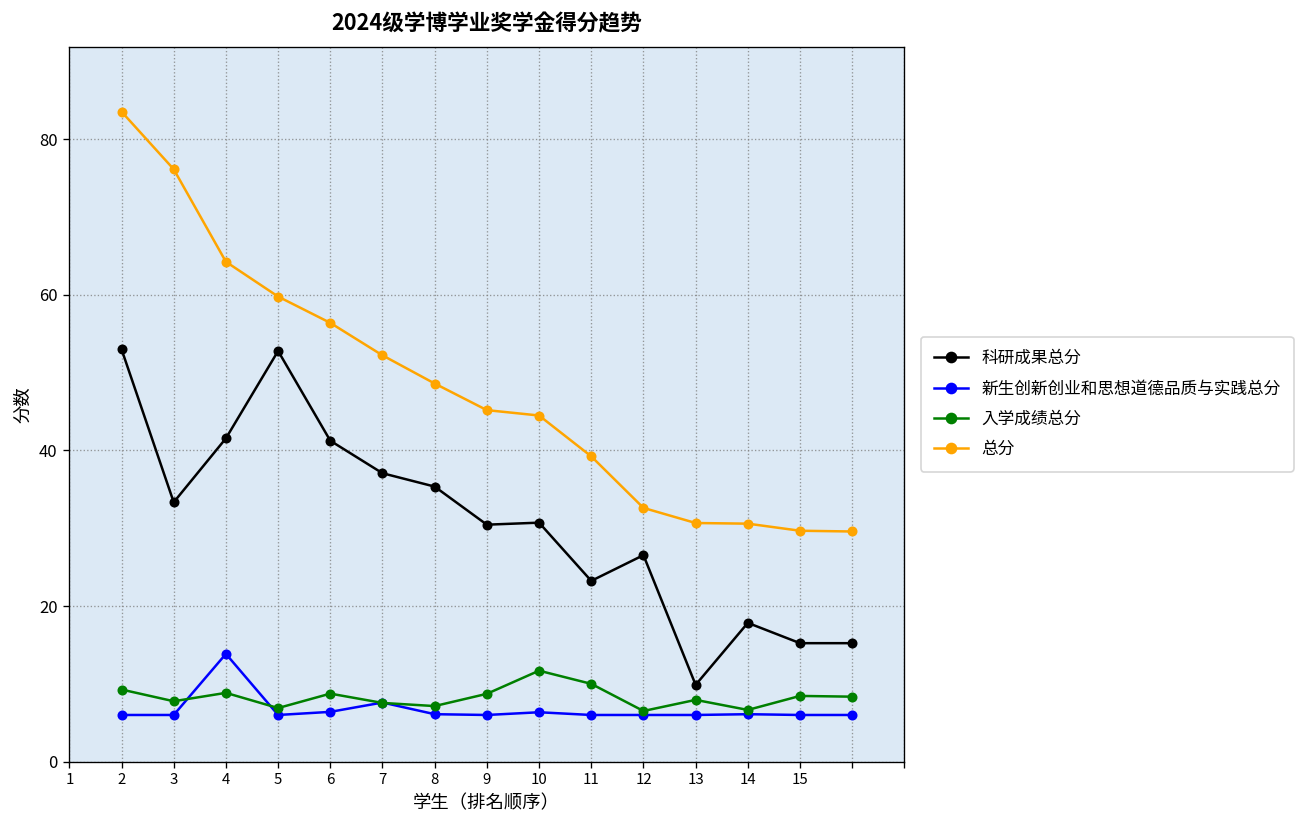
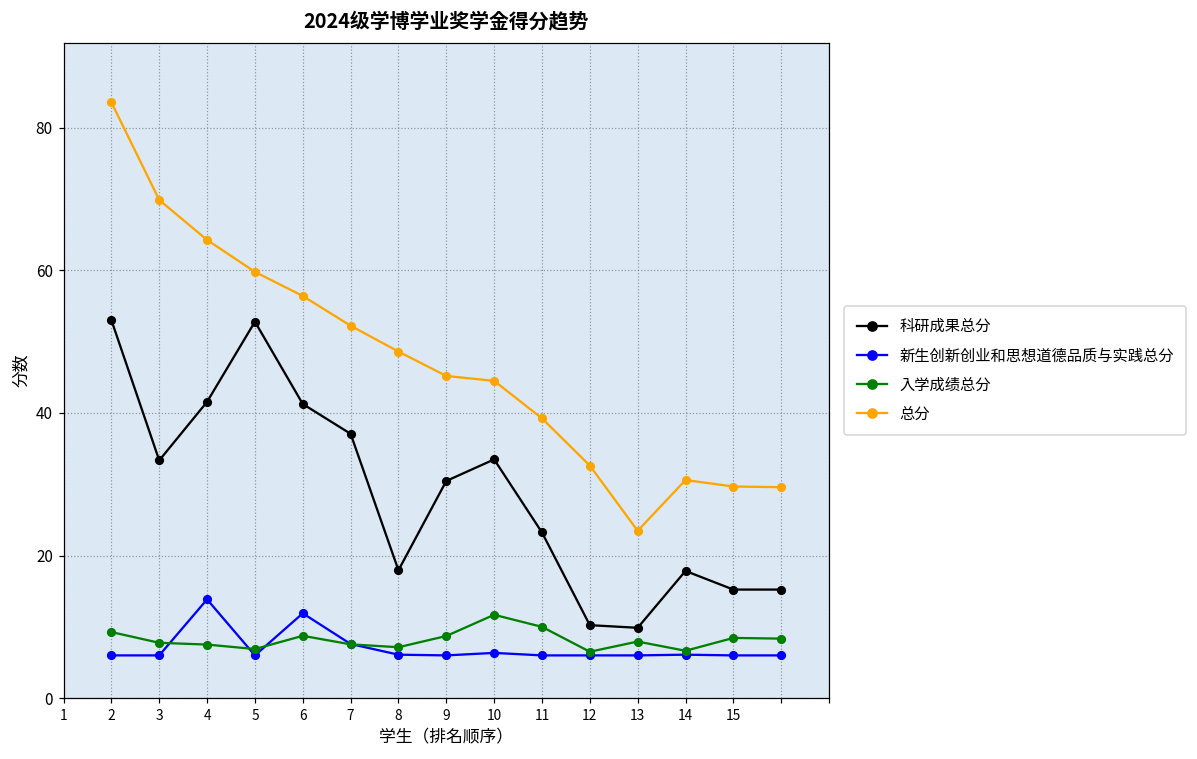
  {
    "科研成果总分": {
      "2": 53,
      "3": 33,
      "4": 42,
      "5": 53,
      "6": 41,
      "7": 37,
-     "8": 35,
+     "8": 18,
      "9": 30,
-     "10": 31,
+     "10": 33,
      "11": 23,
-     "12": 27,
+     "12": 10,
      "13": 10,
      "14": 18
    },
    "新生创新创业和思想道德品质与实践总分": {
      "2": 6,
      "3": 6,
      "4": 14,
      "5": 6,
-     "6": 6,
+     "6": 12,
      "8": 6,
      "9": 6,
      "10": 6,
      "11": 6,
      "12": 6,
      "13": 6,
      "14": 6
    },
    "入学成绩总分": {
      "2": 9,
      "3": 8,
-     "4": 9,
+     "4": 8,
      "5": 7,
      "6": 9,
      "8": 7,
      "9": 9,
      "10": 12,
      "11": 10,
      "12": 7,
      "13": 8,
      "14": 7
    },
    "总分": {
      "2": 84,
-     "3": 76,
+     "3": 70,
      "4": 64,
      "5": 60,
      "6": 56,
      "7": 52,
      "8": 49,
      "9": 45,
      "10": 44,
      "11": 39,
      "12": 33,
-     "13": 31,
+     "13": 23,
      "14": 31
    }
  }
